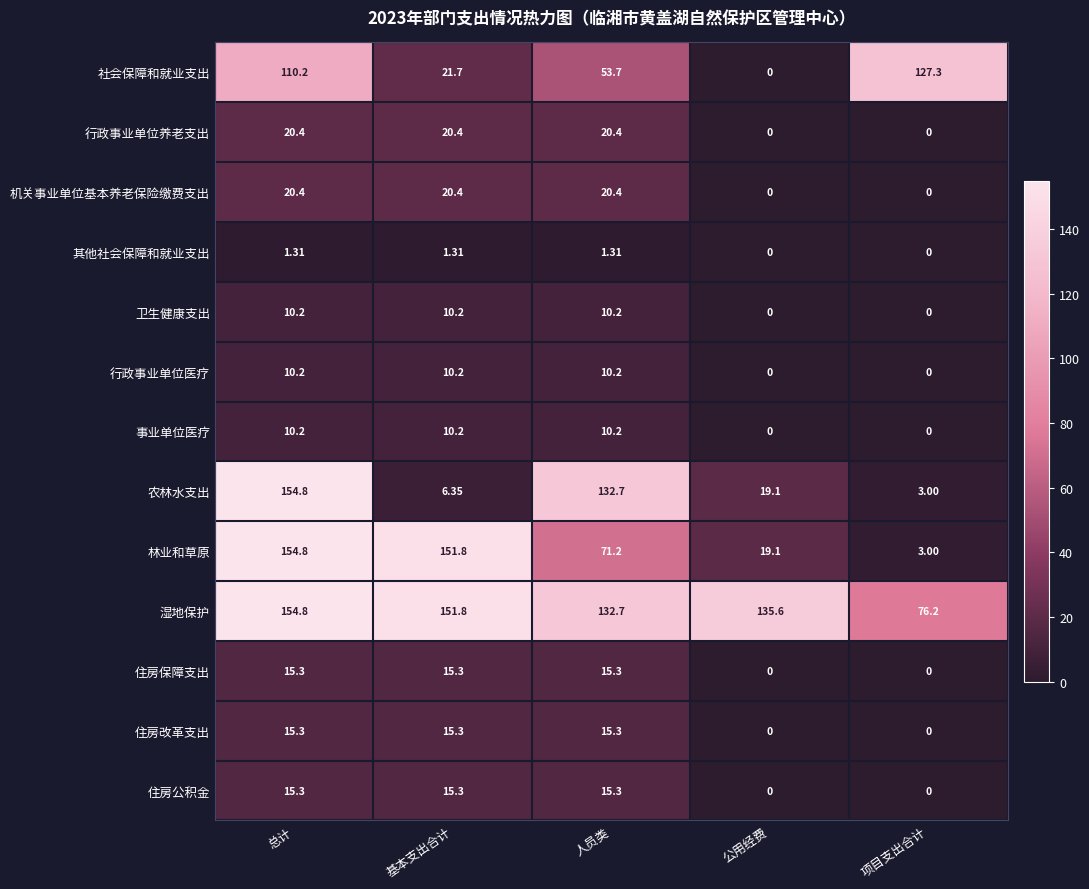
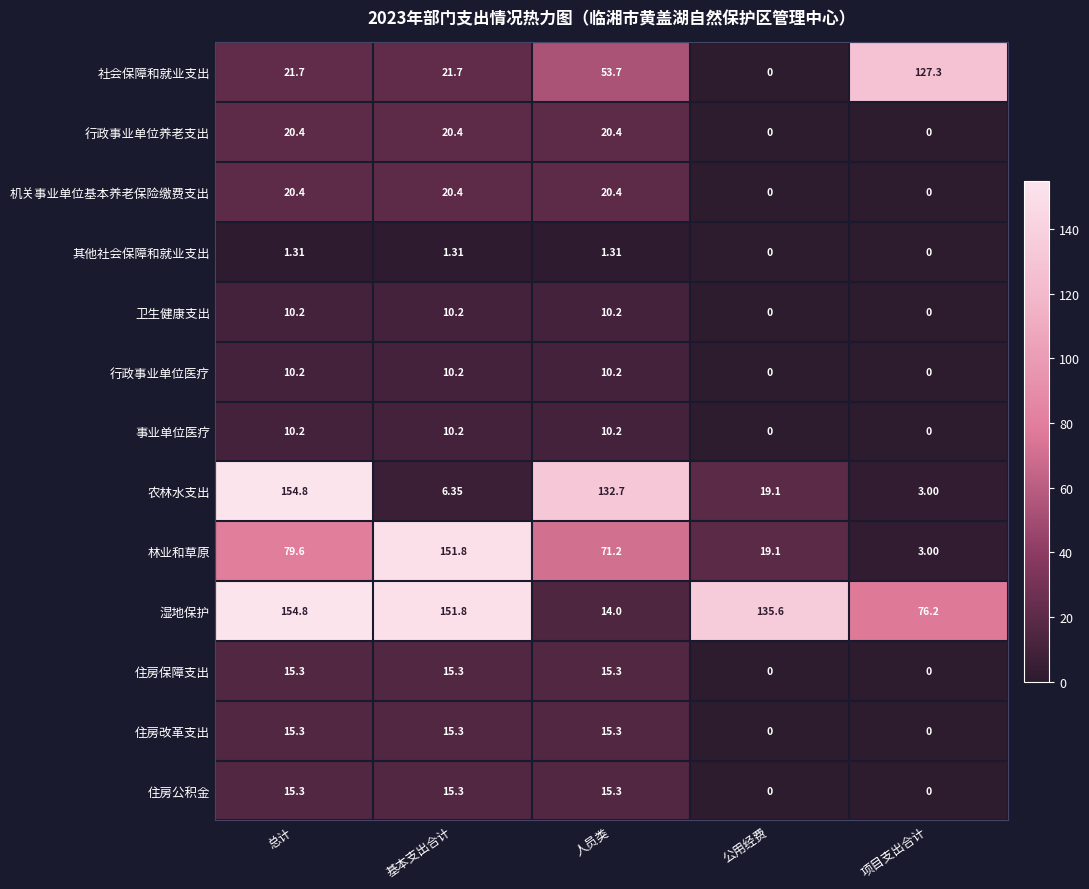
  {
    "社会保障和就业支出": {
-     "总计": 110.2,
+     "总计": 21.7,
      "基本支出合计": 21.7,
      "人员类": 53.7,
      "公用经费": 0,
      "项目支出合计": 127.3
    },
    "行政事业单位养老支出": {
      "总计": 20.4,
      "基本支出合计": 20.4,
      "人员类": 20.4,
      "公用经费": 0,
      "项目支出合计": 0
    },
    "机关事业单位基本养老保险缴费支出": {
      "总计": 20.4,
      "基本支出合计": 20.4,
      "人员类": 20.4,
      "公用经费": 0,
      "项目支出合计": 0
    },
    "其他社会保障和就业支出": {
      "总计": 1.31,
      "基本支出合计": 1.31,
      "人员类": 1.31,
      "公用经费": 0,
      "项目支出合计": 0
    },
    "卫生健康支出": {
      "总计": 10.2,
      "基本支出合计": 10.2,
      "人员类": 10.2,
      "公用经费": 0,
      "项目支出合计": 0
    },
    "行政事业单位医疗": {
      "总计": 10.2,
      "基本支出合计": 10.2,
      "人员类": 10.2,
      "公用经费": 0,
      "项目支出合计": 0
    },
    "事业单位医疗": {
      "总计": 10.2,
      "基本支出合计": 10.2,
      "人员类": 10.2,
      "公用经费": 0,
      "项目支出合计": 0
    },
    "农林水支出": {
      "总计": 154.8,
      "基本支出合计": 6.35,
      "人员类": 132.7,
      "公用经费": 19.1,
      "项目支出合计": 3.00
    },
    "林业和草原": {
-     "总计": 154.8,
+     "总计": 79.6,
      "基本支出合计": 151.8,
      "人员类": 71.2,
      "公用经费": 19.1,
      "项目支出合计": 3.00
    },
    "湿地保护": {
      "总计": 154.8,
      "基本支出合计": 151.8,
-     "人员类": 132.7,
+     "人员类": 14.0,
      "公用经费": 135.6,
      "项目支出合计": 76.2
    },
    "住房保障支出": {
      "总计": 15.3,
      "基本支出合计": 15.3,
      "人员类": 15.3,
      "公用经费": 0,
      "项目支出合计": 0
    },
    "住房改革支出": {
      "总计": 15.3,
      "基本支出合计": 15.3,
      "人员类": 15.3,
      "公用经费": 0,
      "项目支出合计": 0
    },
    "住房公积金": {
      "总计": 15.3,
      "基本支出合计": 15.3,
      "人员类": 15.3,
      "公用经费": 0,
      "项目支出合计": 0
    }
  }
